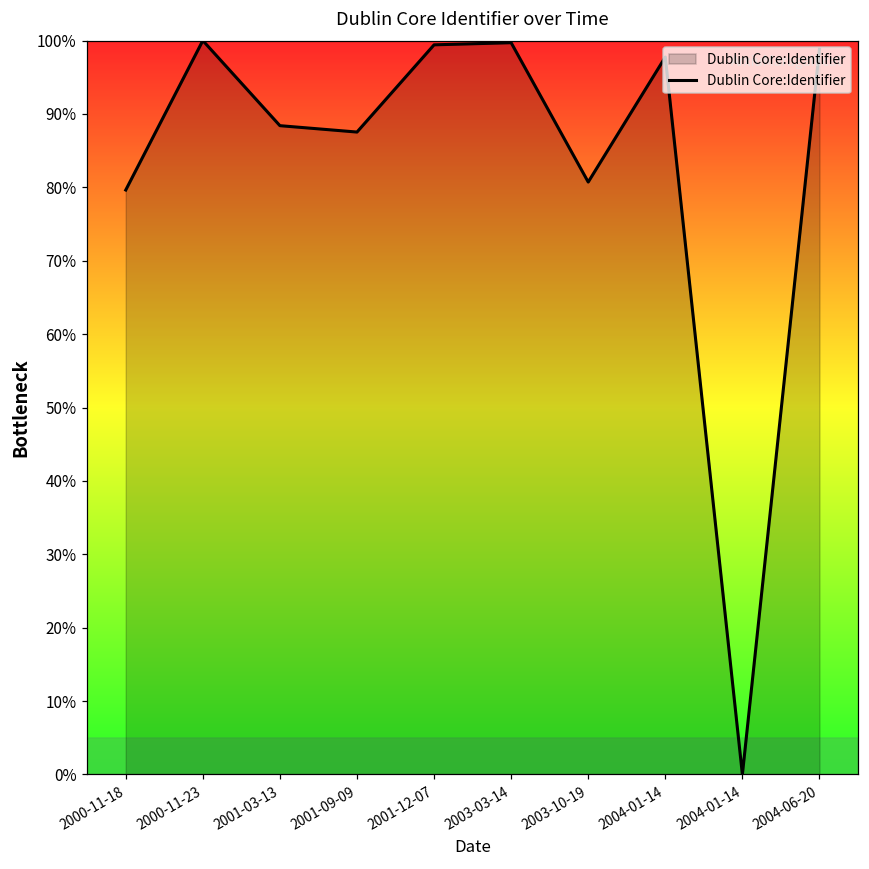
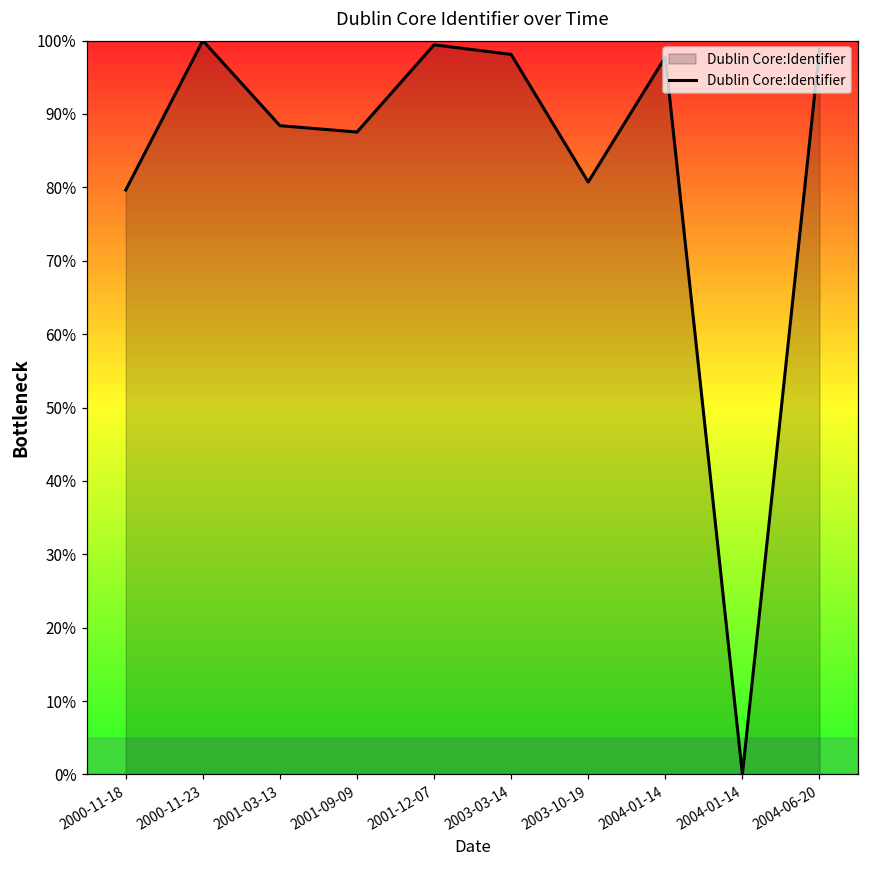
  {
    "2000-11-18": "80%",
    "2000-11-23": "100%",
    "2001-03-13": "88%",
    "2001-09-09": "88%",
    "2001-12-07": "99%",
-   "2003-03-14": "100%",
+   "2003-03-14": "98%",
    "2003-10-19": "81%"
  }
